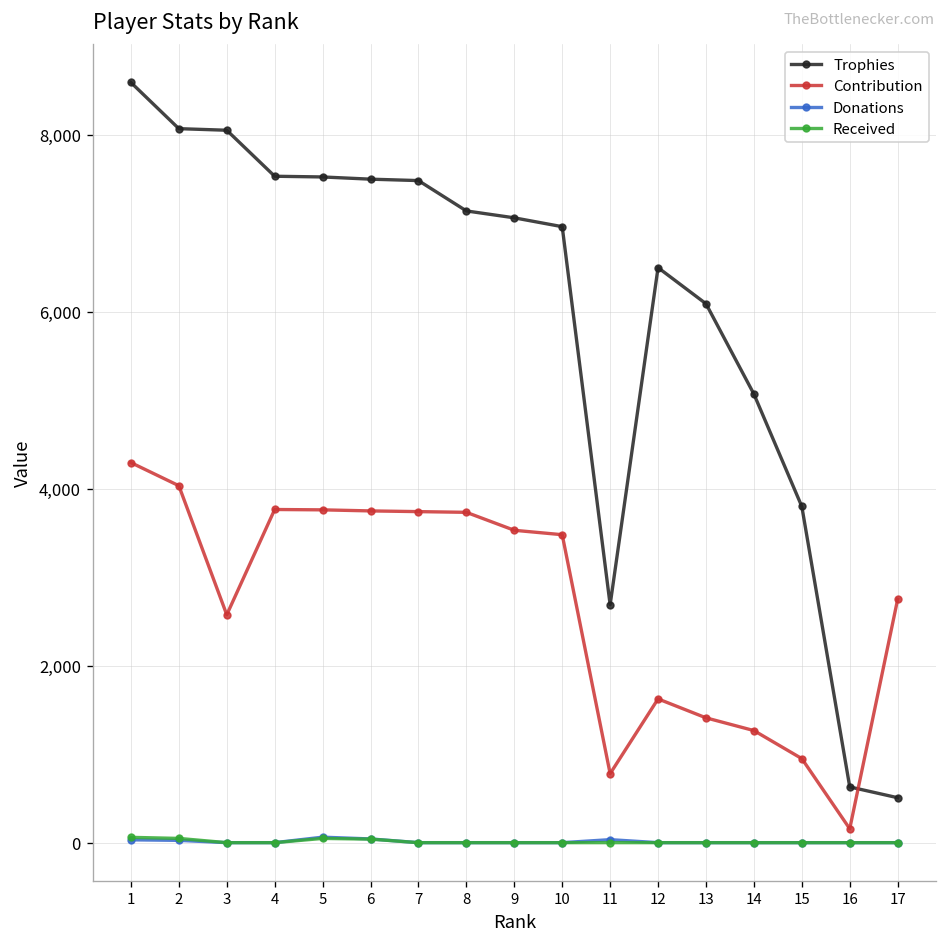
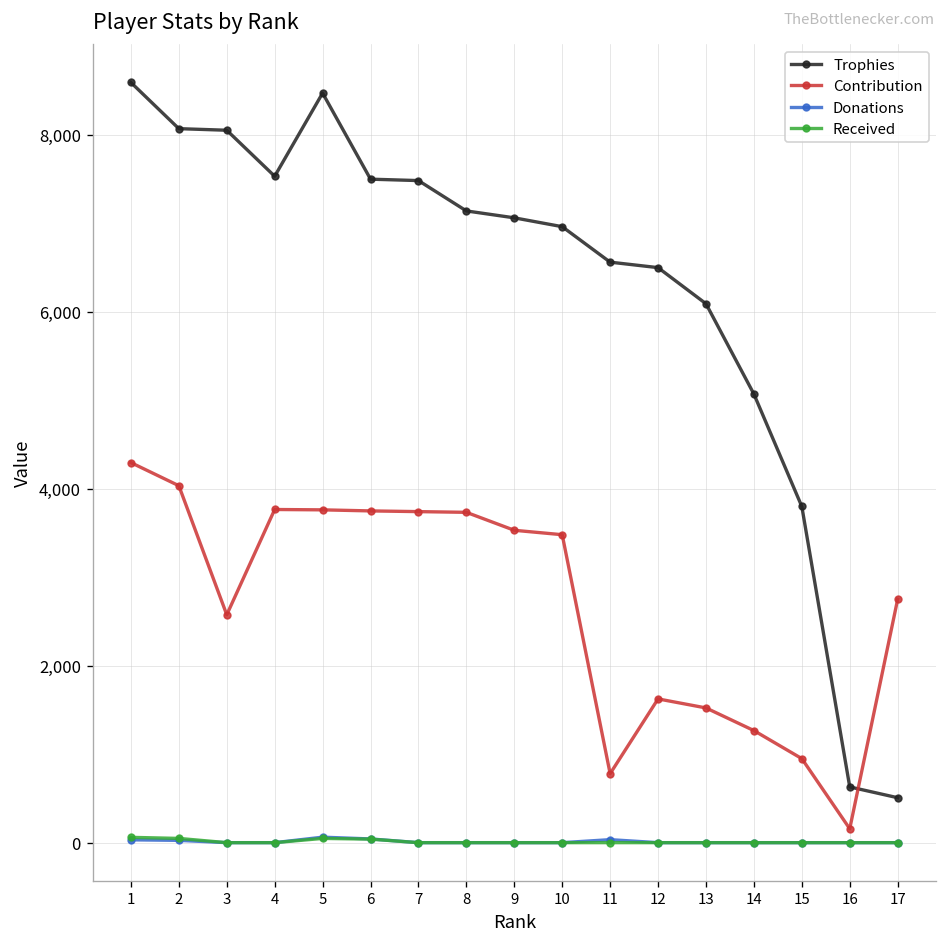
  {
    "Trophies": {
      "1": "8,600",
      "2": "8,100",
      "3": "8,100",
      "4": "7,500",
-     "5": "7,500",
+     "5": "8,500",
      "6": "7,500",
      "7": "7,500",
      "8": "7,100",
      "9": "7,100",
      "10": "7,000",
-     "11": "2,700",
+     "11": "6,600",
      "12": "6,500",
      "13": "6,100",
      "14": "5,100",
      "15": "3,800",
      "16": "600",
      "17": "500"
    },
    "Contribution": {
      "1": "4,300",
      "2": "4,000",
      "3": "2,600",
      "4": "3,800",
      "5": "3,800",
      "6": "3,800",
      "7": "3,700",
      "8": "3,700",
      "9": "3,500",
      "10": "3,500",
      "11": "800",
      "12": "1,600",
-     "13": "1,400",
+     "13": "1,500",
      "14": "1,300",
      "15": "1,000",
      "16": "200",
      "17": "2,800"
    }
  }
